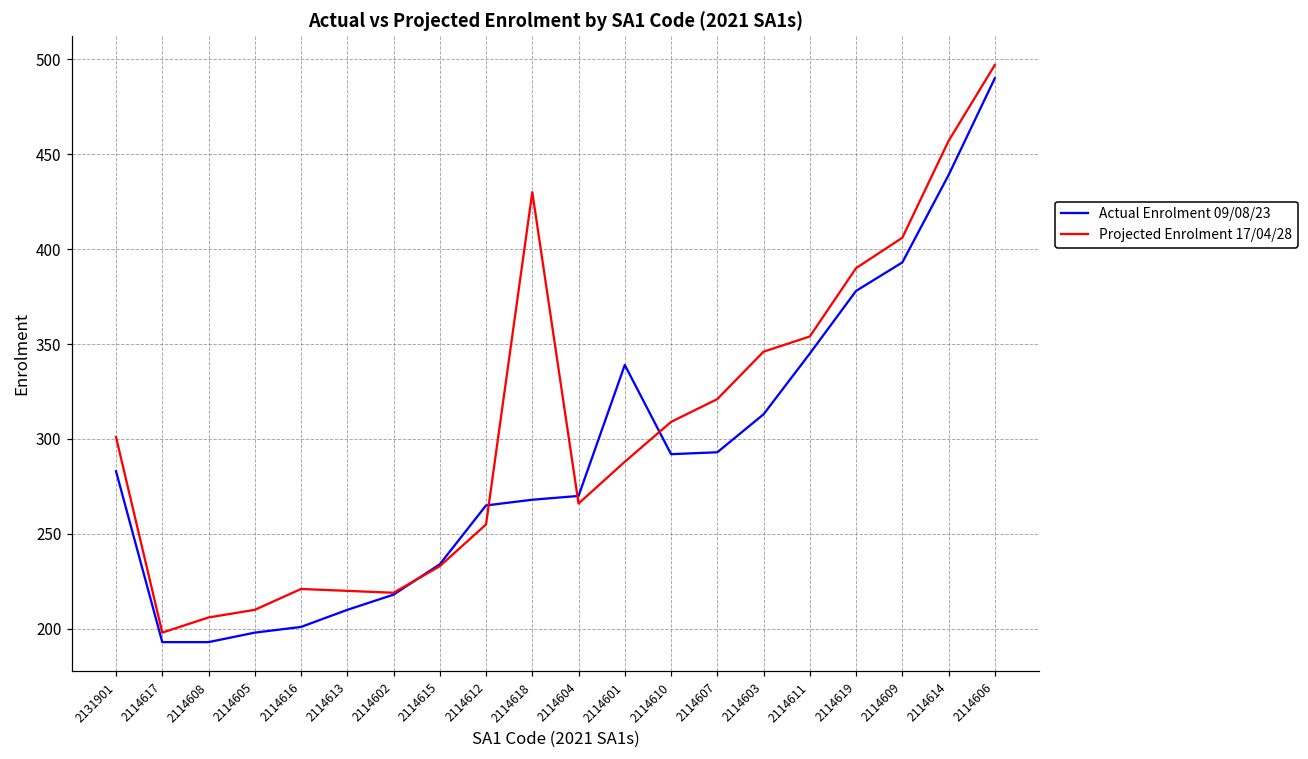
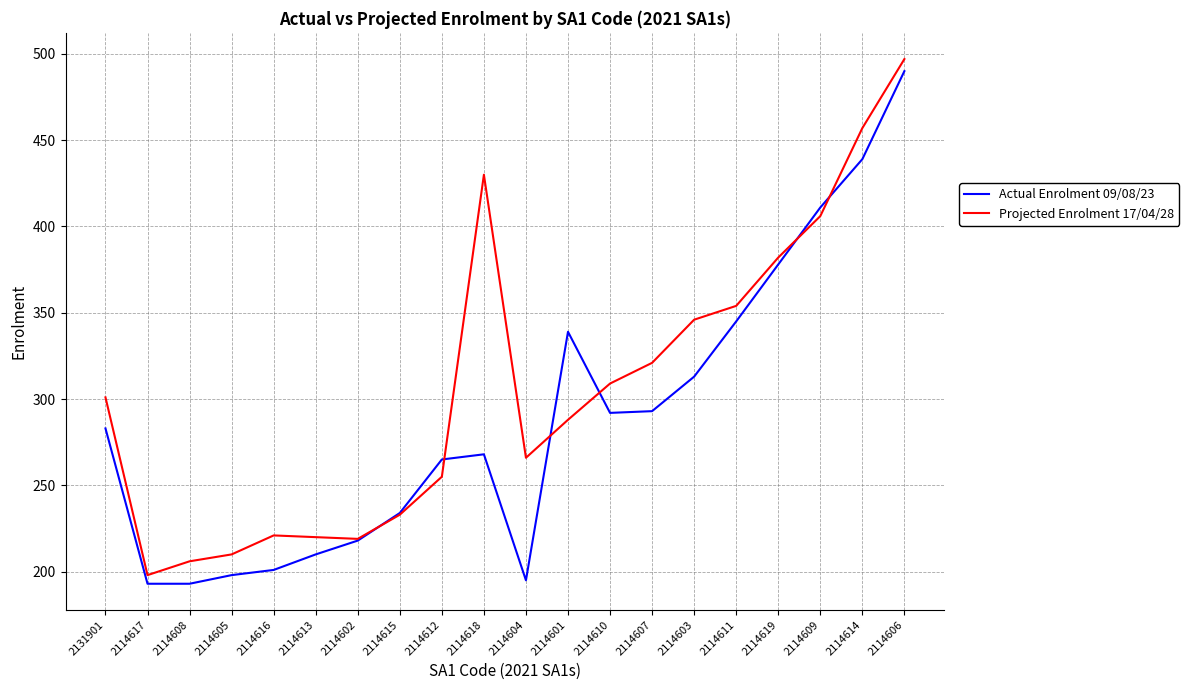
  {
    "Actual Enrolment 09/08/23": {
      "2131901": 283,
      "2114617": 193,
      "2114608": 193,
      "2114605": 198,
      "2114616": 201,
      "2114613": 210,
      "2114612": 265,
      "2114618": 268,
-     "2114604": 270,
+     "2114604": 195,
      "2114601": 339,
      "2114610": 292,
      "2114607": 293,
      "2114603": 313,
      "2114611": 345,
      "2114619": 378,
-     "2114609": 393,
+     "2114609": 411,
      "2114614": 439,
      "2114606": 490
    },
    "Projected Enrolment 17/04/28": {
      "2131901": 301,
      "2114617": 198,
      "2114608": 206,
      "2114605": 210,
      "2114616": 221,
      "2114613": 220,
      "2114612": 255,
      "2114618": 430,
      "2114604": 266,
      "2114601": 288,
      "2114610": 309,
      "2114607": 321,
      "2114603": 346,
      "2114611": 354,
-     "2114619": 390,
+     "2114619": 382,
      "2114609": 406,
      "2114614": 457,
      "2114606": 497
    }
  }
